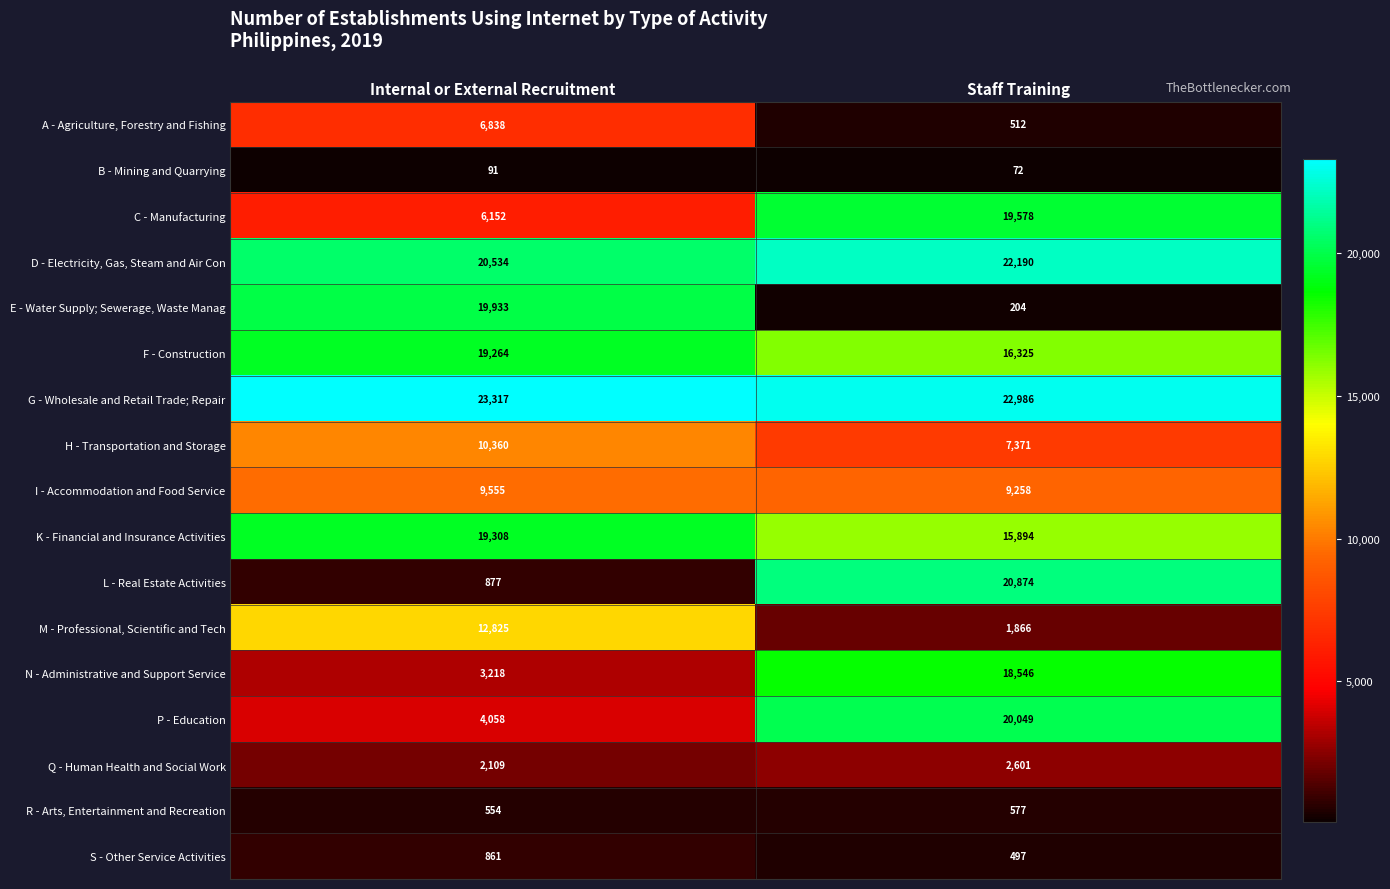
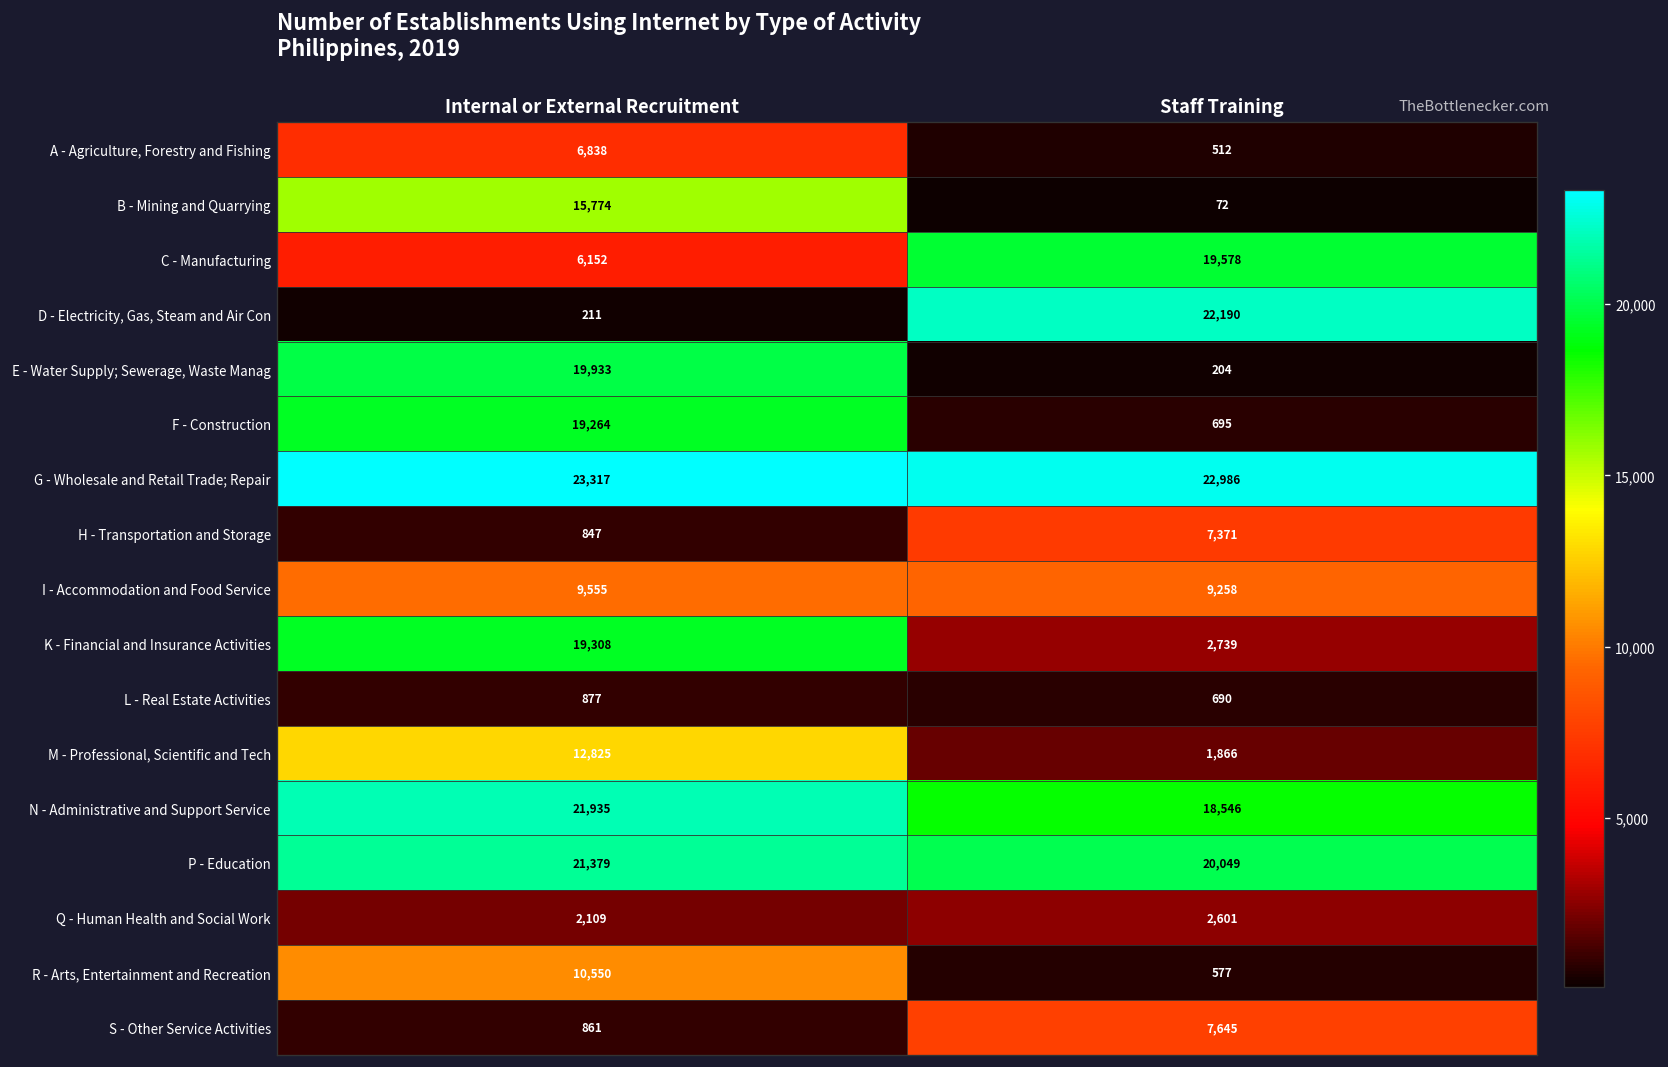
  {
    "A - Agriculture, Forestry and Fishing": {
      "Internal or External Recruitment": "6,838",
      "Staff Training": "512"
    },
    "B - Mining and Quarrying": {
-     "Internal or External Recruitment": "91",
+     "Internal or External Recruitment": "15,774",
      "Staff Training": "72"
    },
    "C - Manufacturing": {
      "Internal or External Recruitment": "6,152",
      "Staff Training": "19,578"
    },
    "D - Electricity, Gas, Steam and Air Con": {
-     "Internal or External Recruitment": "20,534",
+     "Internal or External Recruitment": "211",
      "Staff Training": "22,190"
    },
    "E - Water Supply; Sewerage, Waste Manag": {
      "Internal or External Recruitment": "19,933",
      "Staff Training": "204"
    },
    "F - Construction": {
      "Internal or External Recruitment": "19,264",
-     "Staff Training": "16,325"
+     "Staff Training": "695"
    },
    "G - Wholesale and Retail Trade; Repair": {
      "Internal or External Recruitment": "23,317",
      "Staff Training": "22,986"
    },
    "H - Transportation and Storage": {
-     "Internal or External Recruitment": "10,360",
+     "Internal or External Recruitment": "847",
      "Staff Training": "7,371"
    },
    "I - Accommodation and Food Service": {
      "Internal or External Recruitment": "9,555",
      "Staff Training": "9,258"
    },
    "K - Financial and Insurance Activities": {
      "Internal or External Recruitment": "19,308",
-     "Staff Training": "15,894"
+     "Staff Training": "2,739"
    },
    "L - Real Estate Activities": {
      "Internal or External Recruitment": "877",
-     "Staff Training": "20,874"
+     "Staff Training": "690"
    },
    "M - Professional, Scientific and Tech": {
      "Internal or External Recruitment": "12,825",
      "Staff Training": "1,866"
    },
    "N - Administrative and Support Service": {
-     "Internal or External Recruitment": "3,218",
+     "Internal or External Recruitment": "21,935",
      "Staff Training": "18,546"
    },
    "P - Education": {
-     "Internal or External Recruitment": "4,058",
+     "Internal or External Recruitment": "21,379",
      "Staff Training": "20,049"
    },
    "Q - Human Health and Social Work": {
      "Internal or External Recruitment": "2,109",
      "Staff Training": "2,601"
    },
    "R - Arts, Entertainment and Recreation": {
-     "Internal or External Recruitment": "554",
+     "Internal or External Recruitment": "10,550",
      "Staff Training": "577"
    },
    "S - Other Service Activities": {
      "Internal or External Recruitment": "861",
-     "Staff Training": "497"
+     "Staff Training": "7,645"
    }
  }
